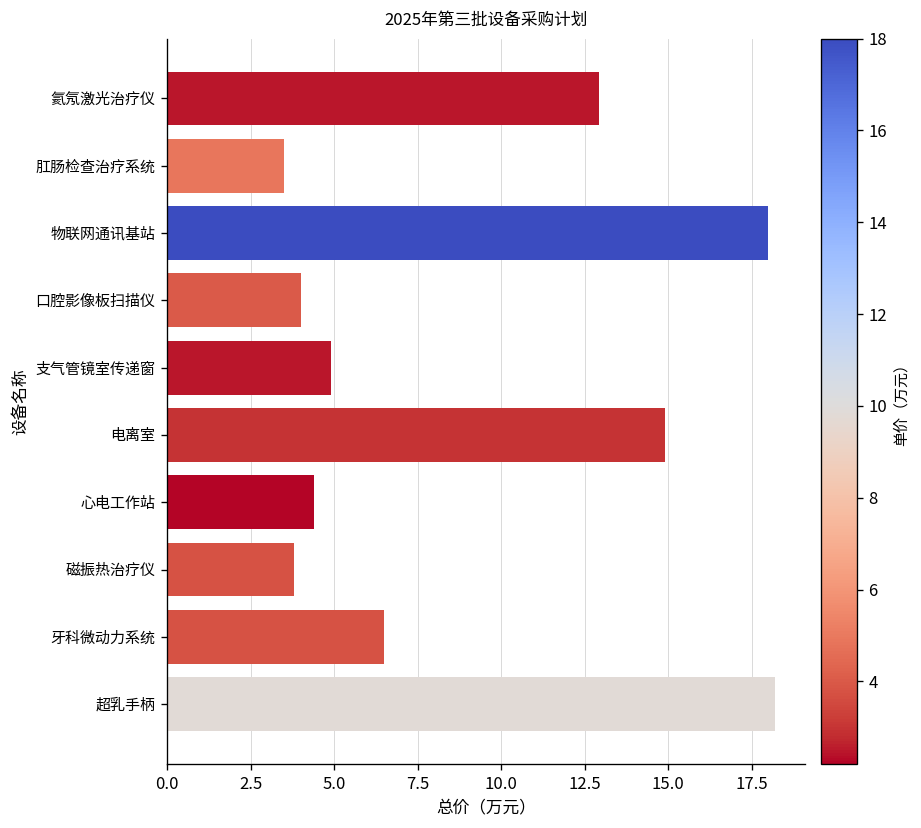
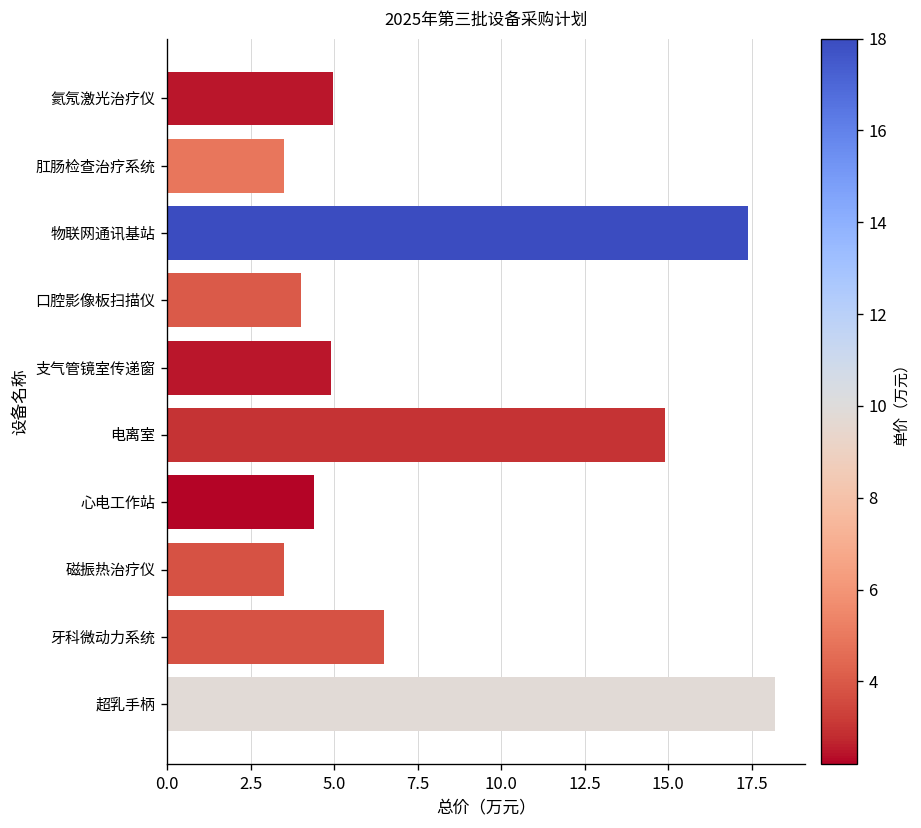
  {
-   "氦氖激光治疗仪": 12.9,
+   "氦氖激光治疗仪": 5.0,
    "肛肠检查治疗系统": 3.5,
-   "物联网通讯基站": 18.0,
+   "物联网通讯基站": 17.4,
    "口腔影像板扫描仪": 4.0,
    "支气管镜室传递窗": 4.9,
    "电离室": 14.9,
    "心电工作站": 4.4,
-   "磁振热治疗仪": 3.8,
+   "磁振热治疗仪": 3.5,
    "牙科微动力系统": 6.5,
    "超乳手柄": 18.2
  }
